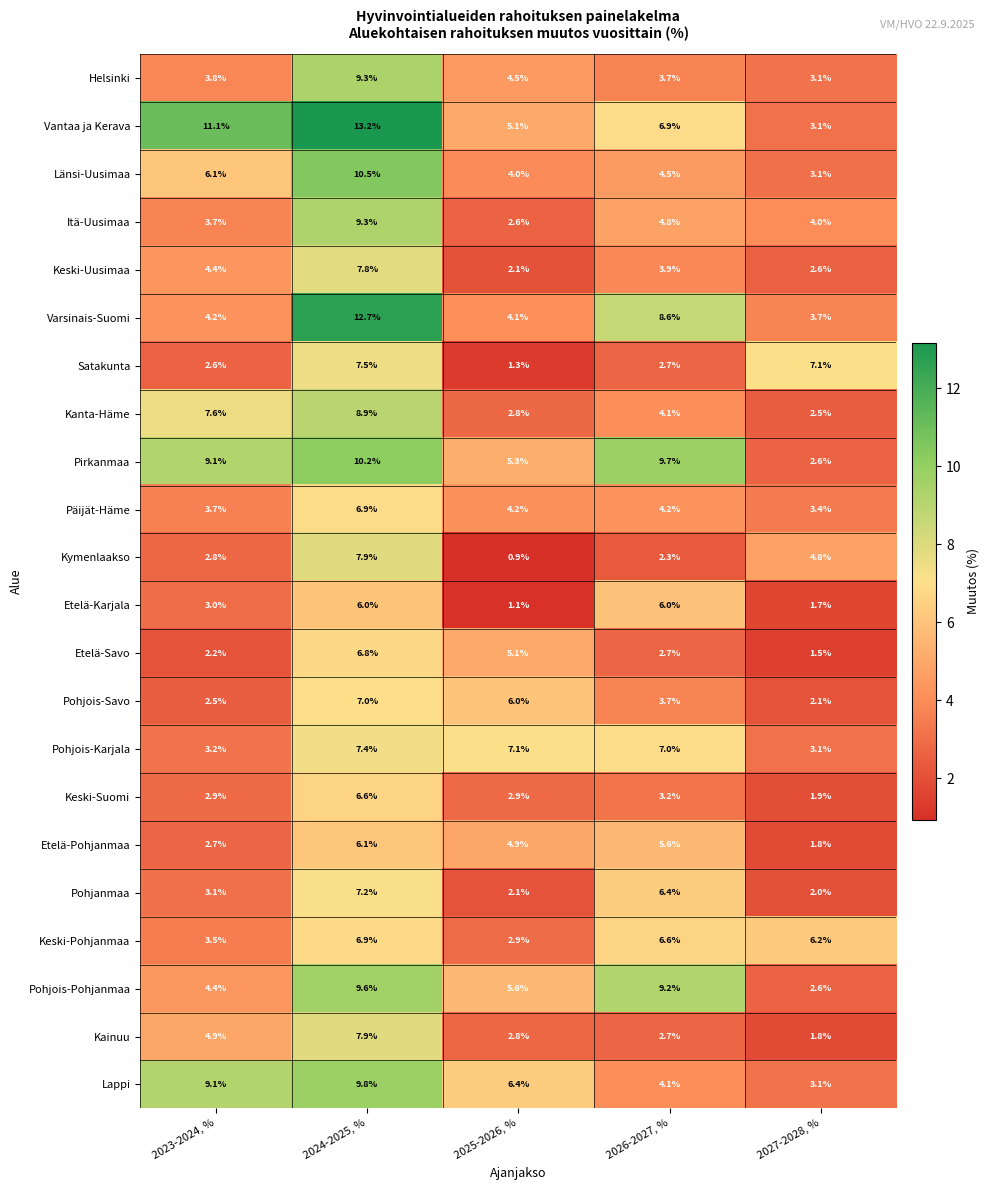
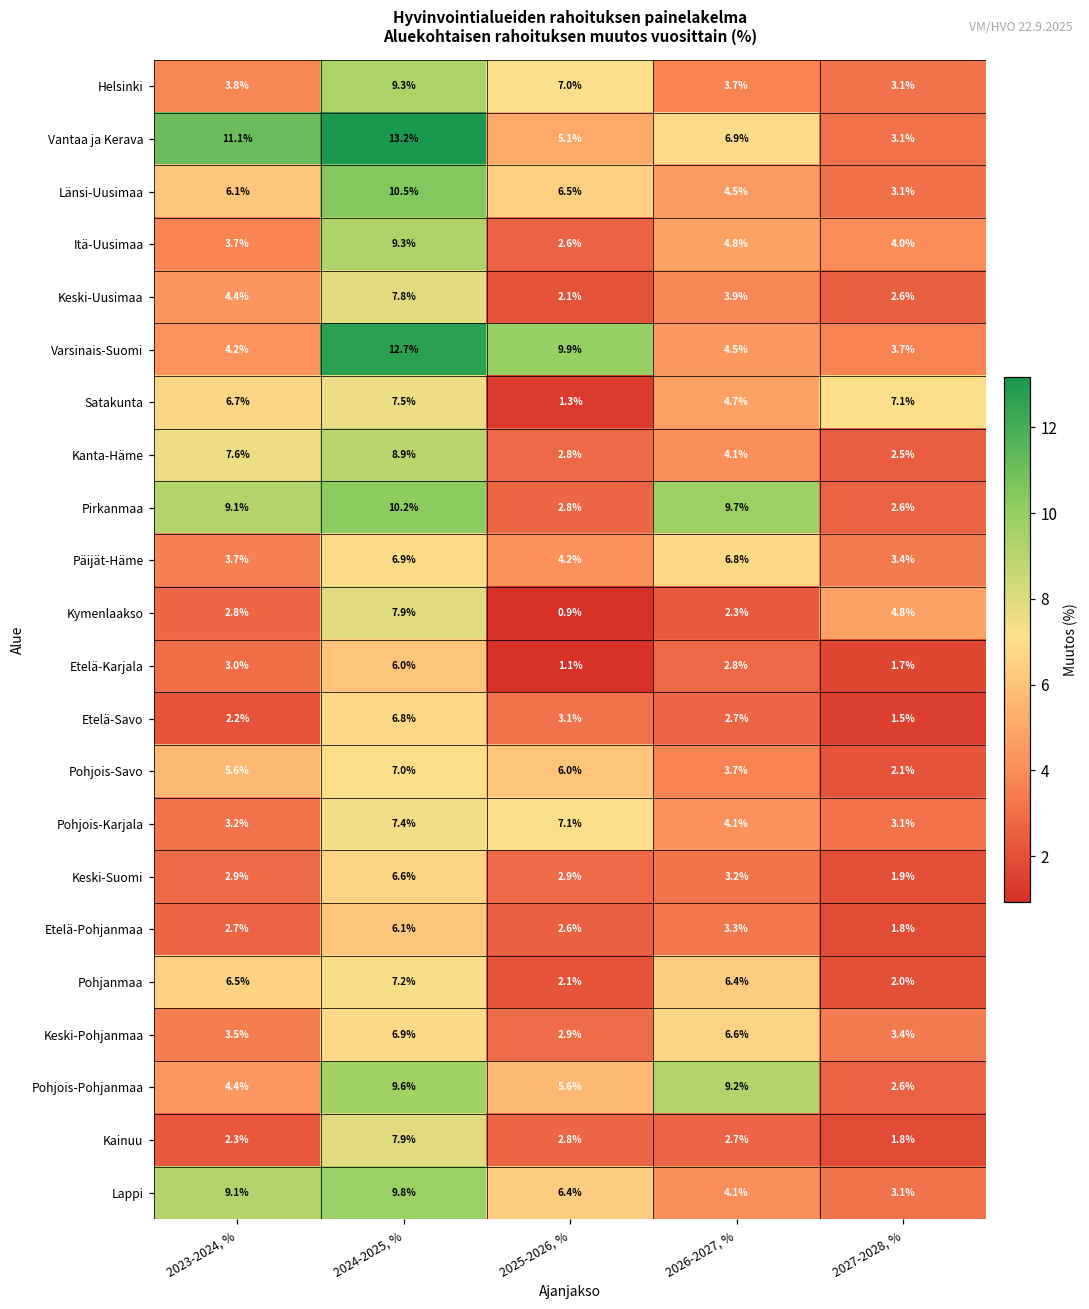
  {
    "Helsinki": {
      "2023-2024, %": "3.8%",
      "2024-2025, %": "9.3%",
-     "2025-2026, %": "4.5%",
+     "2025-2026, %": "7.0%",
      "2026-2027, %": "3.7%",
      "2027-2028, %": "3.1%"
    },
    "Vantaa ja Kerava": {
      "2023-2024, %": "11.1%",
      "2024-2025, %": "13.2%",
      "2025-2026, %": "5.1%",
      "2026-2027, %": "6.9%",
      "2027-2028, %": "3.1%"
    },
    "Länsi-Uusimaa": {
      "2023-2024, %": "6.1%",
      "2024-2025, %": "10.5%",
-     "2025-2026, %": "4.0%",
+     "2025-2026, %": "6.5%",
      "2026-2027, %": "4.5%",
      "2027-2028, %": "3.1%"
    },
    "Itä-Uusimaa": {
      "2023-2024, %": "3.7%",
      "2024-2025, %": "9.3%",
      "2025-2026, %": "2.6%",
      "2026-2027, %": "4.8%",
      "2027-2028, %": "4.0%"
    },
    "Keski-Uusimaa": {
      "2023-2024, %": "4.4%",
      "2024-2025, %": "7.8%",
      "2025-2026, %": "2.1%",
      "2026-2027, %": "3.9%",
      "2027-2028, %": "2.6%"
    },
    "Varsinais-Suomi": {
      "2023-2024, %": "4.2%",
      "2024-2025, %": "12.7%",
-     "2025-2026, %": "4.1%",
-     "2026-2027, %": "8.6%",
+     "2025-2026, %": "9.9%",
+     "2026-2027, %": "4.5%",
      "2027-2028, %": "3.7%"
    },
    "Satakunta": {
-     "2023-2024, %": "2.6%",
+     "2023-2024, %": "6.7%",
      "2024-2025, %": "7.5%",
      "2025-2026, %": "1.3%",
-     "2026-2027, %": "2.7%",
+     "2026-2027, %": "4.7%",
      "2027-2028, %": "7.1%"
    },
    "Kanta-Häme": {
      "2023-2024, %": "7.6%",
      "2024-2025, %": "8.9%",
      "2025-2026, %": "2.8%",
      "2026-2027, %": "4.1%",
      "2027-2028, %": "2.5%"
    },
    "Pirkanmaa": {
      "2023-2024, %": "9.1%",
      "2024-2025, %": "10.2%",
-     "2025-2026, %": "5.3%",
+     "2025-2026, %": "2.8%",
      "2026-2027, %": "9.7%",
      "2027-2028, %": "2.6%"
    },
    "Päijät-Häme": {
      "2023-2024, %": "3.7%",
      "2024-2025, %": "6.9%",
      "2025-2026, %": "4.2%",
-     "2026-2027, %": "4.2%",
+     "2026-2027, %": "6.8%",
      "2027-2028, %": "3.4%"
    },
    "Kymenlaakso": {
      "2023-2024, %": "2.8%",
      "2024-2025, %": "7.9%",
      "2025-2026, %": "0.9%",
      "2026-2027, %": "2.3%",
      "2027-2028, %": "4.8%"
    },
    "Etelä-Karjala": {
      "2023-2024, %": "3.0%",
      "2024-2025, %": "6.0%",
      "2025-2026, %": "1.1%",
-     "2026-2027, %": "6.0%",
+     "2026-2027, %": "2.8%",
      "2027-2028, %": "1.7%"
    },
    "Etelä-Savo": {
      "2023-2024, %": "2.2%",
      "2024-2025, %": "6.8%",
-     "2025-2026, %": "5.1%",
+     "2025-2026, %": "3.1%",
      "2026-2027, %": "2.7%",
      "2027-2028, %": "1.5%"
    },
    "Pohjois-Savo": {
-     "2023-2024, %": "2.5%",
+     "2023-2024, %": "5.6%",
      "2024-2025, %": "7.0%",
      "2025-2026, %": "6.0%",
      "2026-2027, %": "3.7%",
      "2027-2028, %": "2.1%"
    },
    "Pohjois-Karjala": {
      "2023-2024, %": "3.2%",
      "2024-2025, %": "7.4%",
      "2025-2026, %": "7.1%",
-     "2026-2027, %": "7.0%",
+     "2026-2027, %": "4.1%",
      "2027-2028, %": "3.1%"
    },
    "Keski-Suomi": {
      "2023-2024, %": "2.9%",
      "2024-2025, %": "6.6%",
      "2025-2026, %": "2.9%",
      "2026-2027, %": "3.2%",
      "2027-2028, %": "1.9%"
    },
    "Etelä-Pohjanmaa": {
      "2023-2024, %": "2.7%",
      "2024-2025, %": "6.1%",
-     "2025-2026, %": "4.9%",
-     "2026-2027, %": "5.6%",
+     "2025-2026, %": "2.6%",
+     "2026-2027, %": "3.3%",
      "2027-2028, %": "1.8%"
    },
    "Pohjanmaa": {
-     "2023-2024, %": "3.1%",
+     "2023-2024, %": "6.5%",
      "2024-2025, %": "7.2%",
      "2025-2026, %": "2.1%",
      "2026-2027, %": "6.4%",
      "2027-2028, %": "2.0%"
    },
    "Keski-Pohjanmaa": {
      "2023-2024, %": "3.5%",
      "2024-2025, %": "6.9%",
      "2025-2026, %": "2.9%",
      "2026-2027, %": "6.6%",
-     "2027-2028, %": "6.2%"
+     "2027-2028, %": "3.4%"
    },
    "Pohjois-Pohjanmaa": {
      "2023-2024, %": "4.4%",
      "2024-2025, %": "9.6%",
      "2025-2026, %": "5.6%",
      "2026-2027, %": "9.2%",
      "2027-2028, %": "2.6%"
    },
    "Kainuu": {
-     "2023-2024, %": "4.9%",
+     "2023-2024, %": "2.3%",
      "2024-2025, %": "7.9%",
      "2025-2026, %": "2.8%",
      "2026-2027, %": "2.7%",
      "2027-2028, %": "1.8%"
    },
    "Lappi": {
      "2023-2024, %": "9.1%",
      "2024-2025, %": "9.8%",
      "2025-2026, %": "6.4%",
      "2026-2027, %": "4.1%",
      "2027-2028, %": "3.1%"
    }
  }
